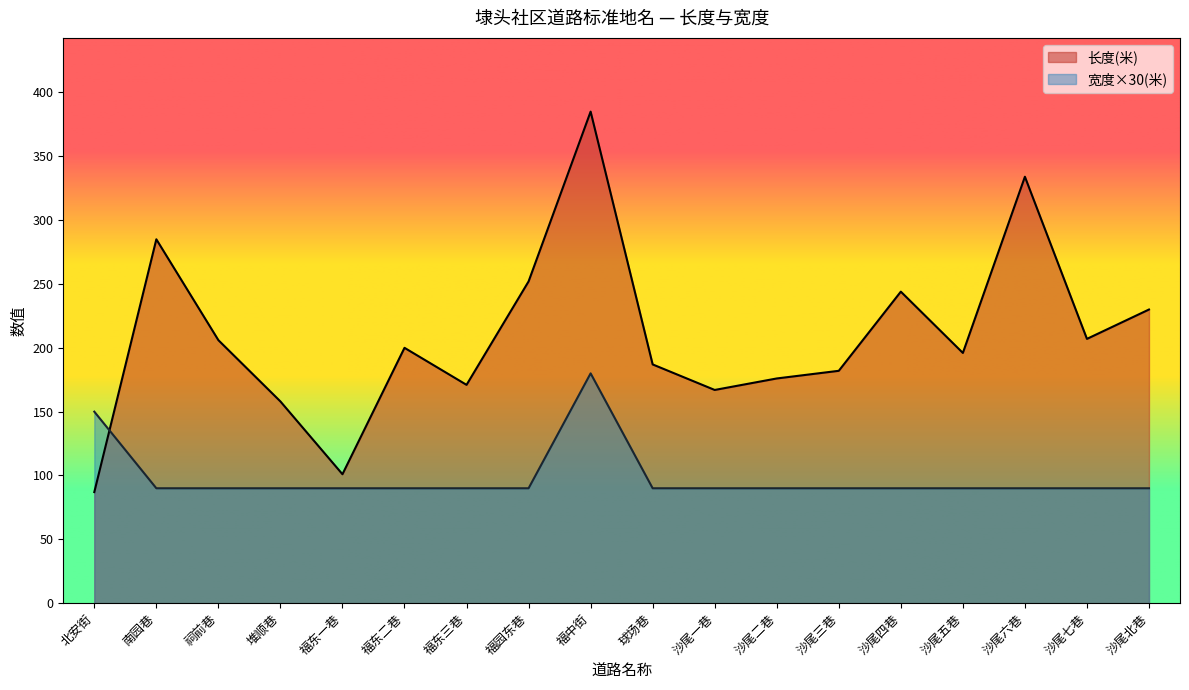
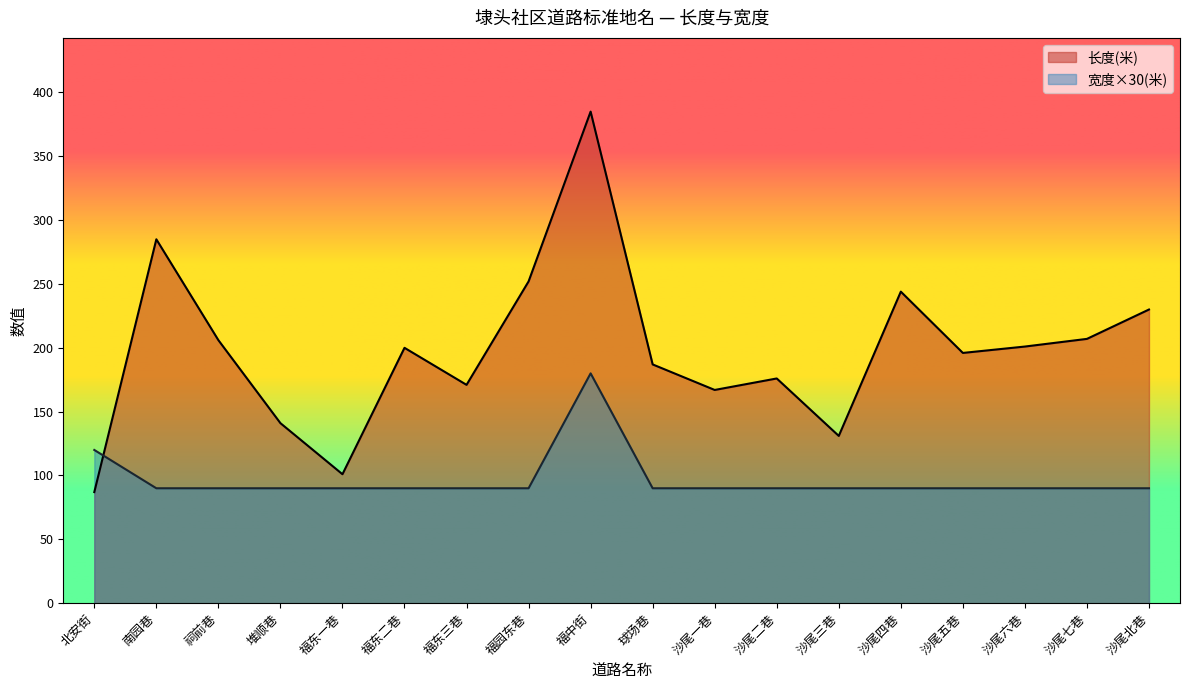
  {
    "长度(米)": {
      "北安街": 87,
      "南园巷": 285,
      "祠前巷": 206,
-     "堆顺巷": 158,
+     "堆顺巷": 141,
      "福东一巷": 101,
      "福东二巷": 200,
      "福东三巷": 171,
      "福园东巷": 252,
      "福中街": 385,
      "球场巷": 187,
      "沙尾一巷": 167,
      "沙尾二巷": 176,
-     "沙尾三巷": 182,
+     "沙尾三巷": 131,
      "沙尾四巷": 244,
      "沙尾五巷": 196,
-     "沙尾六巷": 334,
+     "沙尾六巷": 201,
      "沙尾七巷": 207,
      "沙尾北巷": 230
    },
    "宽度×30(米)": {
-     "北安街": 150,
+     "北安街": 120,
      "南园巷": 90,
      "祠前巷": 90,
      "堆顺巷": 90,
      "福东一巷": 90,
      "福东二巷": 90,
      "福东三巷": 90,
      "福园东巷": 90,
      "福中街": 180,
      "球场巷": 90,
      "沙尾一巷": 90,
      "沙尾二巷": 90,
      "沙尾三巷": 90,
      "沙尾四巷": 90,
      "沙尾五巷": 90,
      "沙尾六巷": 90,
      "沙尾七巷": 90,
      "沙尾北巷": 90
    }
  }
